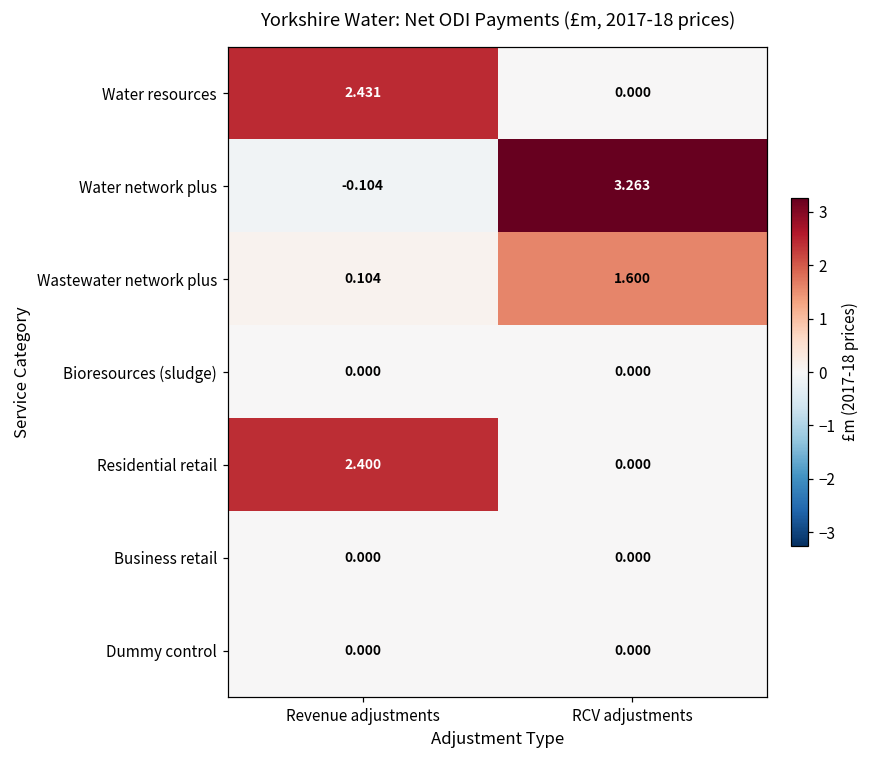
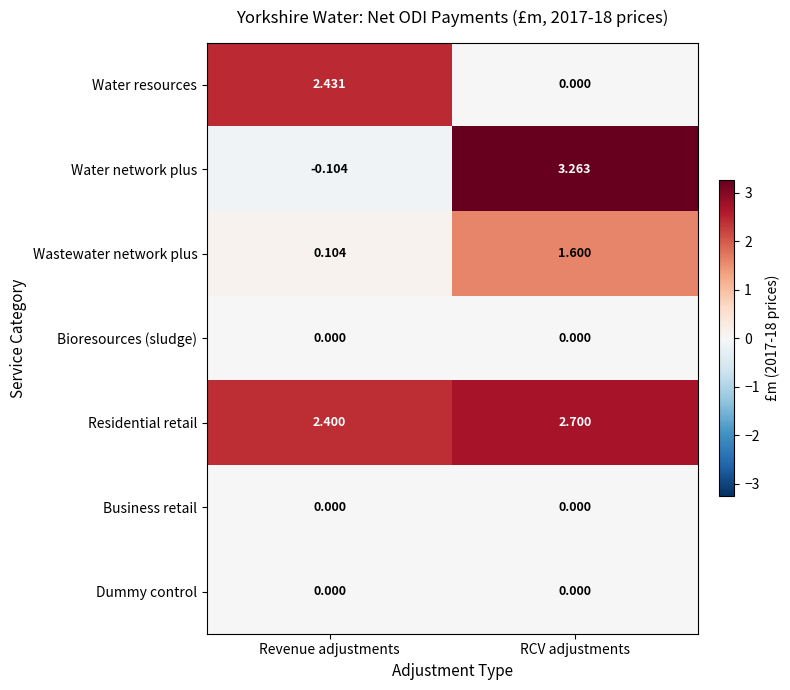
  {
    "Water resources": {
      "Revenue adjustments": 2.431,
      "RCV adjustments": 0.000
    },
    "Water network plus": {
      "Revenue adjustments": -0.104,
      "RCV adjustments": 3.263
    },
    "Wastewater network plus": {
      "Revenue adjustments": 0.104,
      "RCV adjustments": 1.600
    },
    "Bioresources (sludge)": {
      "Revenue adjustments": 0.000,
      "RCV adjustments": 0.000
    },
    "Residential retail": {
      "Revenue adjustments": 2.400,
-     "RCV adjustments": 0.000
+     "RCV adjustments": 2.700
    },
    "Business retail": {
      "Revenue adjustments": 0.000,
      "RCV adjustments": 0.000
    },
    "Dummy control": {
      "Revenue adjustments": 0.000,
      "RCV adjustments": 0.000
    }
  }
